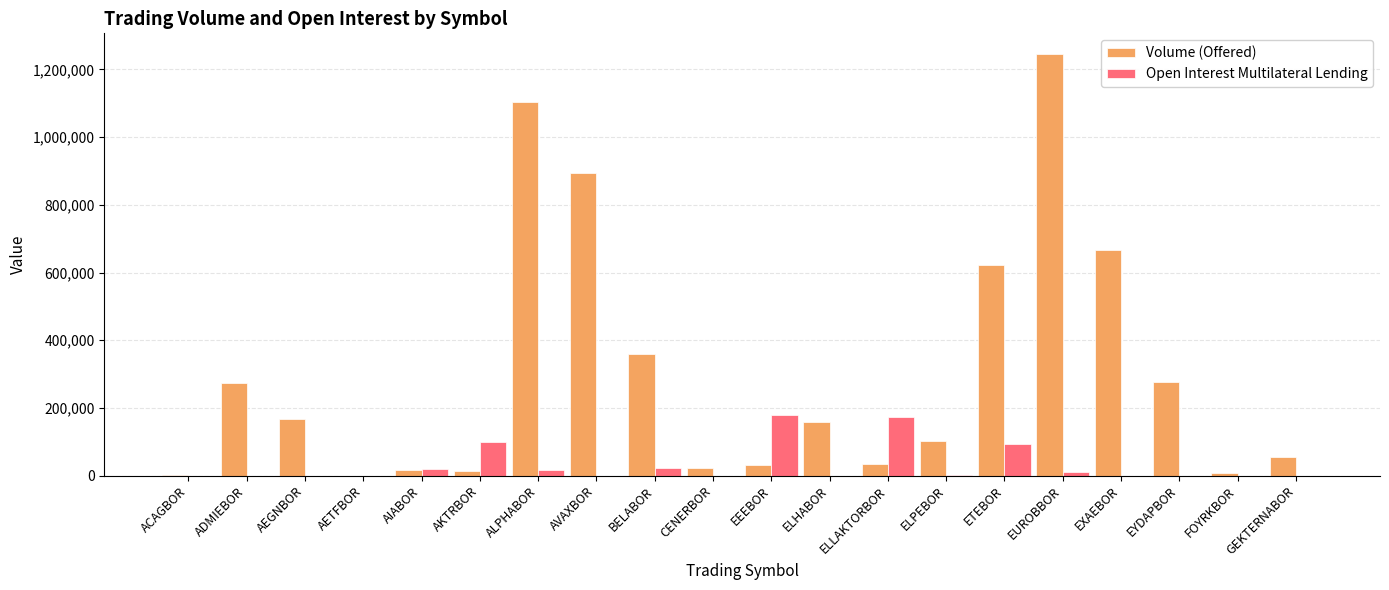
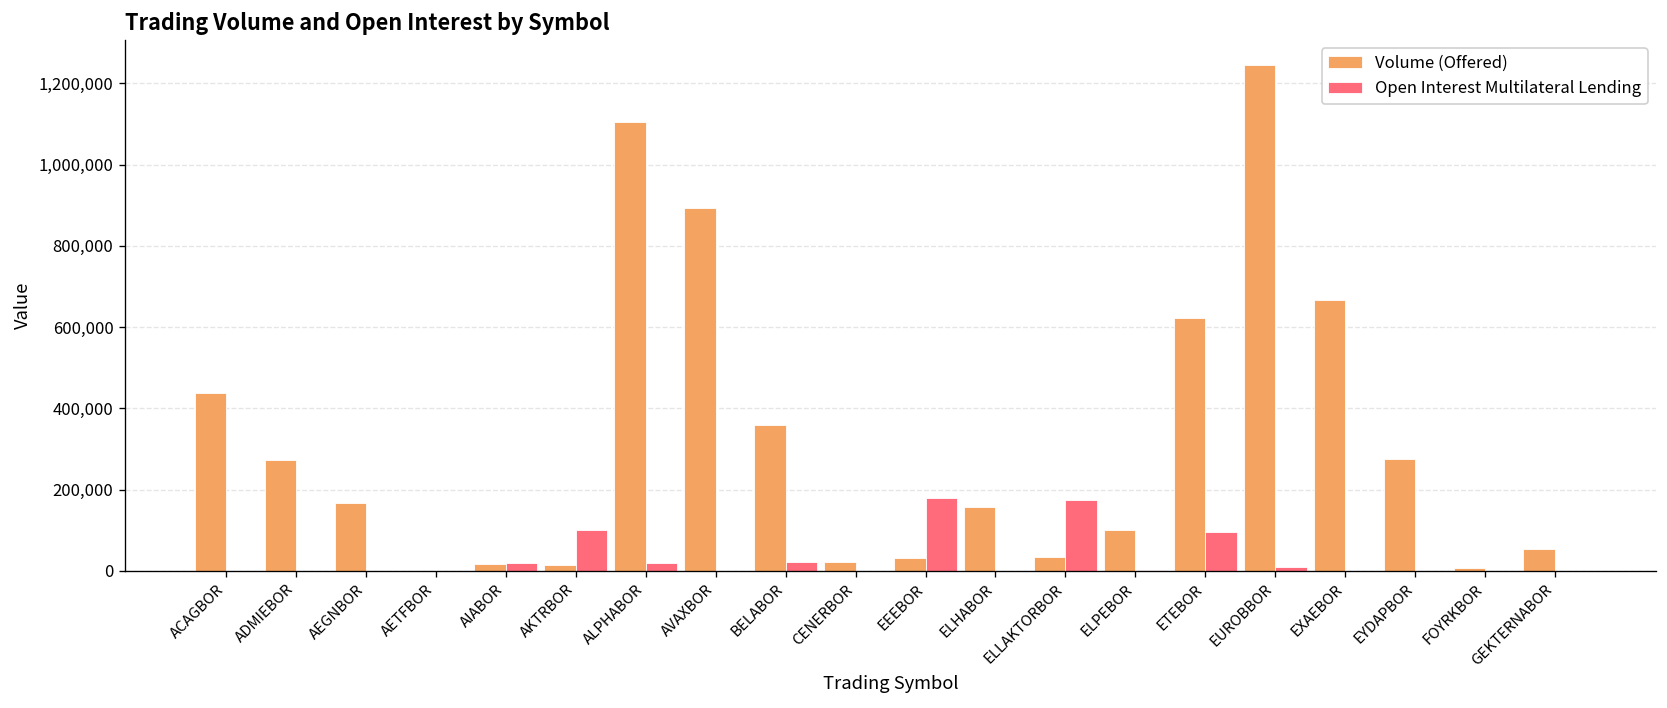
  {
    "Volume (Offered)": {
-     "ACAGBOR": "0",
+     "ACAGBOR": "440,000",
      "ADMIEBOR": "270,000",
      "AEGNBOR": "170,000",
      "AIABOR": "20,000",
      "AKTRBOR": "10,000",
      "ALPHABOR": "1,100,000",
      "AVAXBOR": "890,000",
      "BELABOR": "360,000",
      "CENERBOR": "20,000",
      "EEEBOR": "30,000",
      "ELHABOR": "160,000",
      "ELLAKTORBOR": "30,000",
      "ELPEBOR": "100,000",
      "ETEBOR": "620,000",
      "EUROBBOR": "1,240,000",
      "EXAEBOR": "670,000",
      "EYDAPBOR": "280,000",
      "GEKTERNABOR": "50,000"
    },
    "Open Interest Multilateral Lending": {
      "ACAGBOR": "0",
      "ADMIEBOR": "0",
      "AEGNBOR": "0",
      "AETFBOR": "0",
      "AIABOR": "20,000",
      "AKTRBOR": "100,000",
      "ALPHABOR": "20,000",
      "AVAXBOR": "0",
      "BELABOR": "20,000",
      "CENERBOR": "0",
      "EEEBOR": "180,000",
      "ELHABOR": "0",
      "ELLAKTORBOR": "170,000",
      "ETEBOR": "90,000",
      "EUROBBOR": "10,000",
      "EXAEBOR": "0",
      "EYDAPBOR": "0",
      "FOYRKBOR": "0",
      "GEKTERNABOR": "0"
    }
  }
